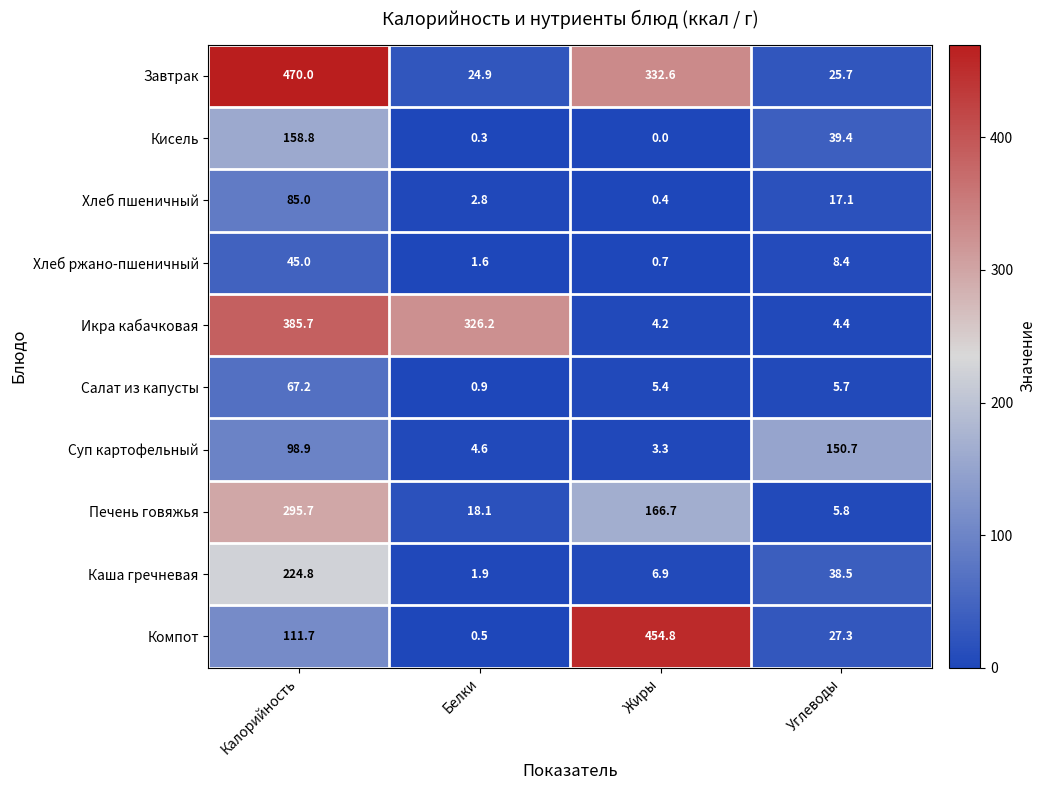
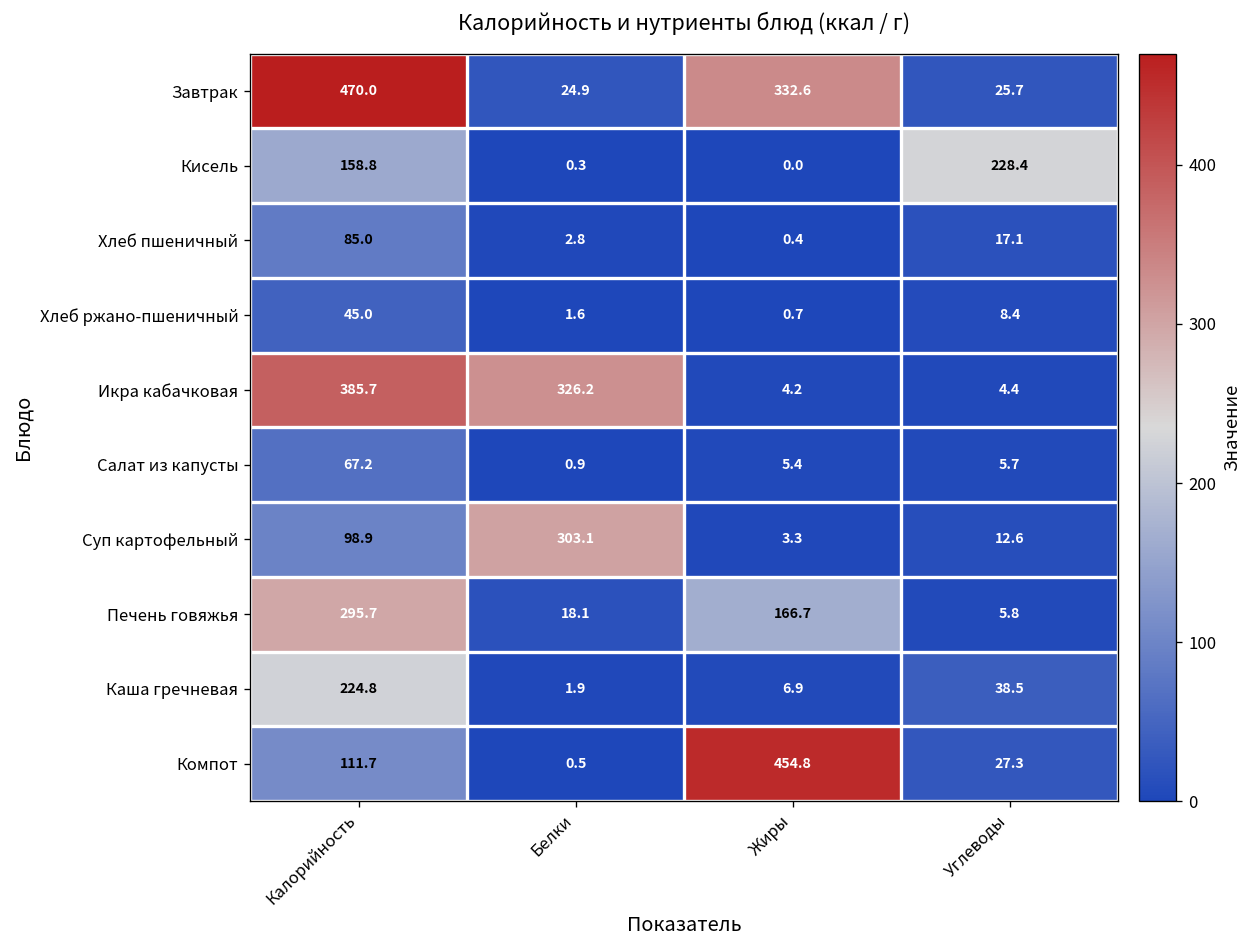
  {
    "Завтрак": {
      "Калорийность": 470.0,
      "Белки": 24.9,
      "Жиры": 332.6,
      "Углеводы": 25.7
    },
    "Кисель": {
      "Калорийность": 158.8,
      "Белки": 0.3,
      "Жиры": 0.0,
-     "Углеводы": 39.4
+     "Углеводы": 228.4
    },
    "Хлеб пшеничный": {
      "Калорийность": 85.0,
      "Белки": 2.8,
      "Жиры": 0.4,
      "Углеводы": 17.1
    },
    "Хлеб ржано-пшеничный": {
      "Калорийность": 45.0,
      "Белки": 1.6,
      "Жиры": 0.7,
      "Углеводы": 8.4
    },
    "Икра кабачковая": {
      "Калорийность": 385.7,
      "Белки": 326.2,
      "Жиры": 4.2,
      "Углеводы": 4.4
    },
    "Салат из капусты": {
      "Калорийность": 67.2,
      "Белки": 0.9,
      "Жиры": 5.4,
      "Углеводы": 5.7
    },
    "Суп картофельный": {
      "Калорийность": 98.9,
-     "Белки": 4.6,
+     "Белки": 303.1,
      "Жиры": 3.3,
-     "Углеводы": 150.7
+     "Углеводы": 12.6
    },
    "Печень говяжья": {
      "Калорийность": 295.7,
      "Белки": 18.1,
      "Жиры": 166.7,
      "Углеводы": 5.8
    },
    "Каша гречневая": {
      "Калорийность": 224.8,
      "Белки": 1.9,
      "Жиры": 6.9,
      "Углеводы": 38.5
    },
    "Компот": {
      "Калорийность": 111.7,
      "Белки": 0.5,
      "Жиры": 454.8,
      "Углеводы": 27.3
    }
  }
